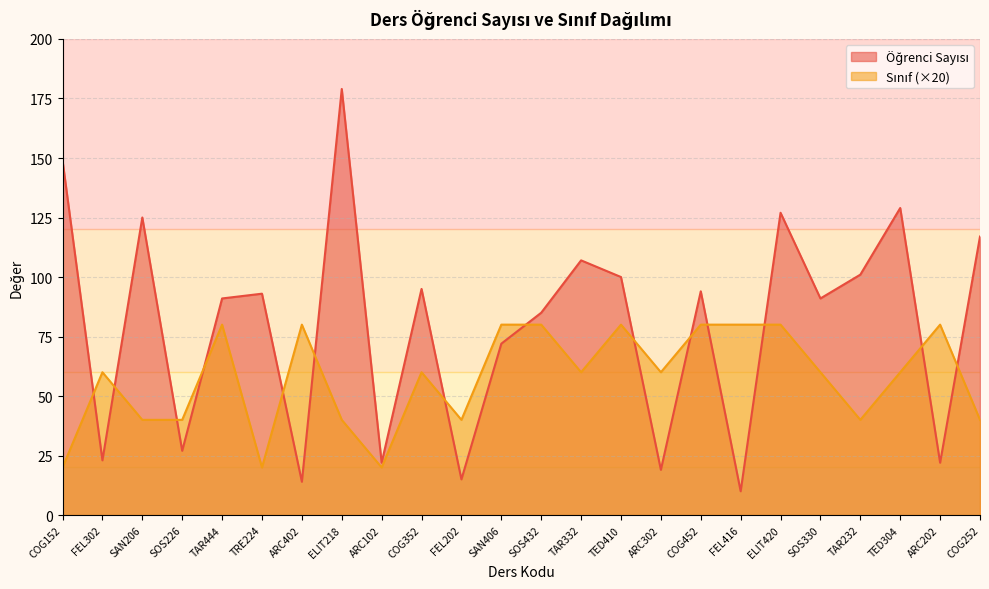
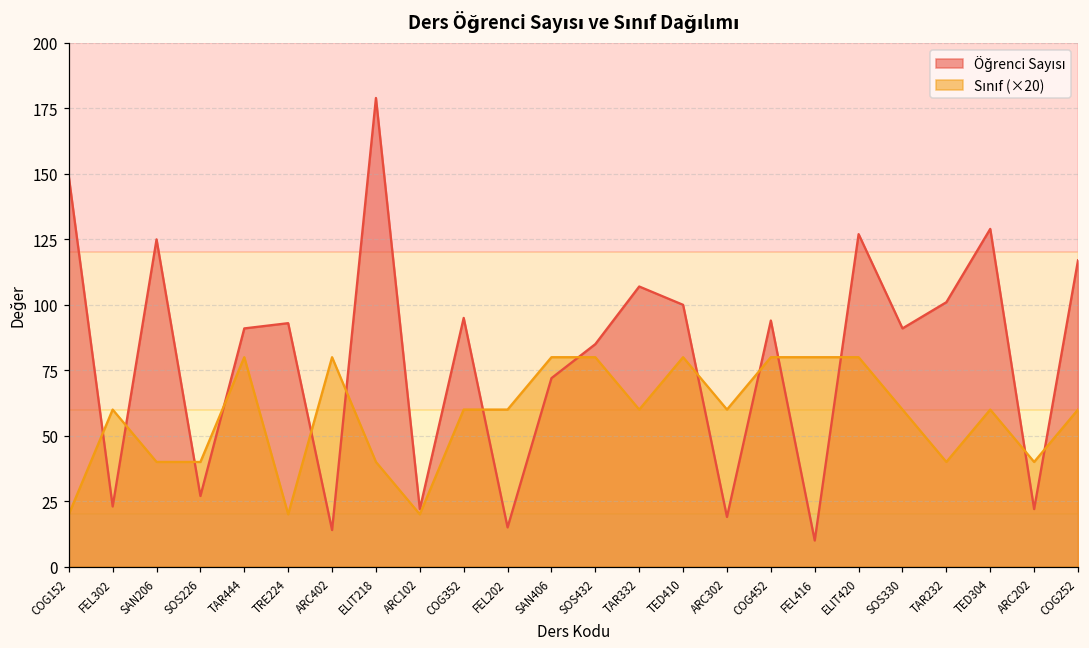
  {
    "Öğrenci Sayısı": {
      "COG152": 149,
      "FEL302": 23,
      "SAN206": 125,
      "SOS226": 27,
      "TAR444": 91,
      "TRE224": 93,
      "ARC402": 14,
      "ELIT218": 179,
      "ARC102": 22,
      "COG352": 95,
      "FEL202": 15,
      "SAN406": 72,
      "SOS432": 85,
      "TAR332": 107,
      "TED410": 100,
      "ARC302": 19,
      "COG452": 94,
      "FEL416": 10,
      "ELIT420": 127,
      "SOS330": 91,
      "TAR232": 101,
      "TED304": 129,
      "ARC202": 22,
      "COG252": 117
    },
    "Sınıf (×20)": {
      "COG152": 20,
      "FEL302": 60,
      "SAN206": 40,
      "SOS226": 40,
      "TAR444": 80,
      "TRE224": 20,
      "ARC402": 80,
      "ELIT218": 40,
      "ARC102": 20,
      "COG352": 60,
-     "FEL202": 40,
+     "FEL202": 60,
      "SAN406": 80,
      "SOS432": 80,
      "TAR332": 60,
      "TED410": 80,
      "ARC302": 60,
      "COG452": 80,
      "FEL416": 80,
      "ELIT420": 80,
      "SOS330": 60,
      "TAR232": 40,
      "TED304": 60,
-     "ARC202": 80,
-     "COG252": 40
+     "ARC202": 40,
+     "COG252": 60
    }
  }
